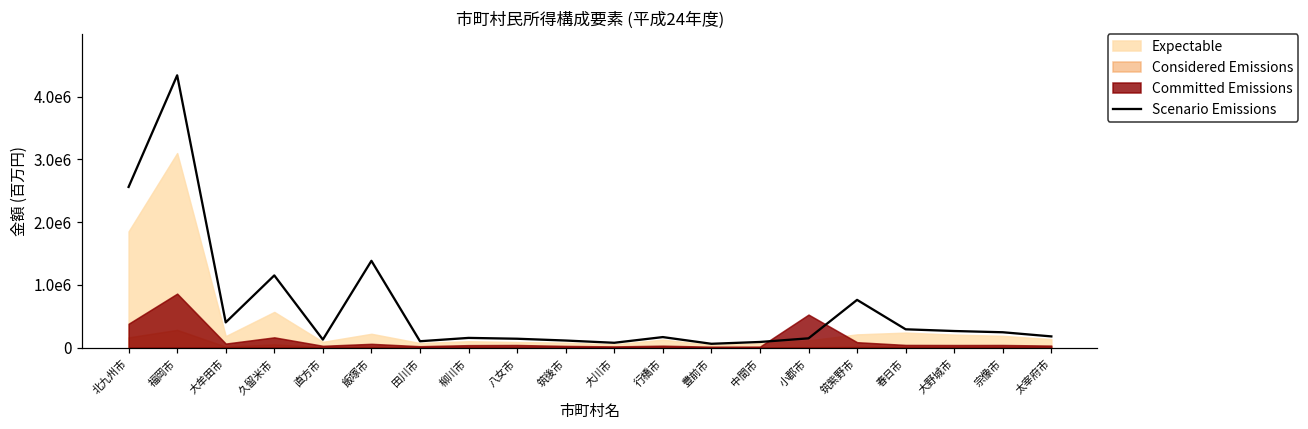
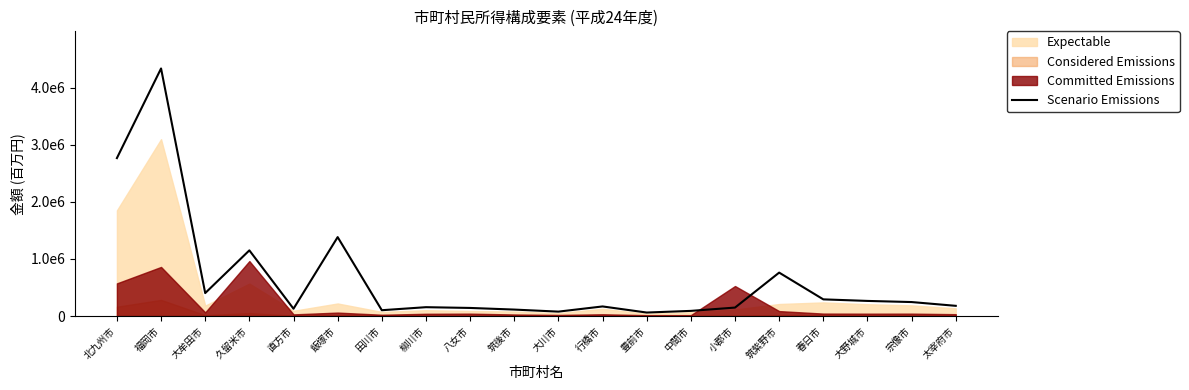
  {
    "Scenario Emissions": {
-     "北九州市": 2600000,
+     "北九州市": 2800000,
      "福岡市": 4300000,
      "大牟田市": 400000,
      "久留米市": 1200000,
      "飯塚市": 1400000,
      "柳川市": 200000,
      "八女市": 100000,
      "筑紫野市": 800000,
      "春日市": 300000,
      "大野城市": 300000,
      "宗像市": 200000
    },
    "Committed Emissions": {
-     "北九州市": 400000,
+     "北九州市": 600000,
      "福岡市": 900000,
      "大牟田市": 100000,
-     "久留米市": 200000,
+     "久留米市": 1000000,
      "小郡市": 500000,
      "筑紫野市": 100000
    }
  }
